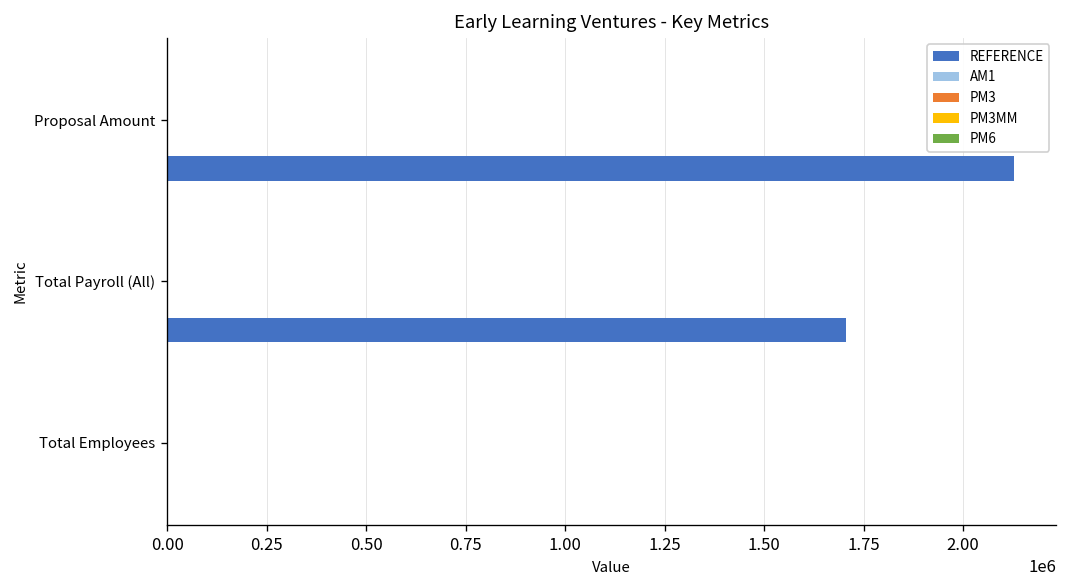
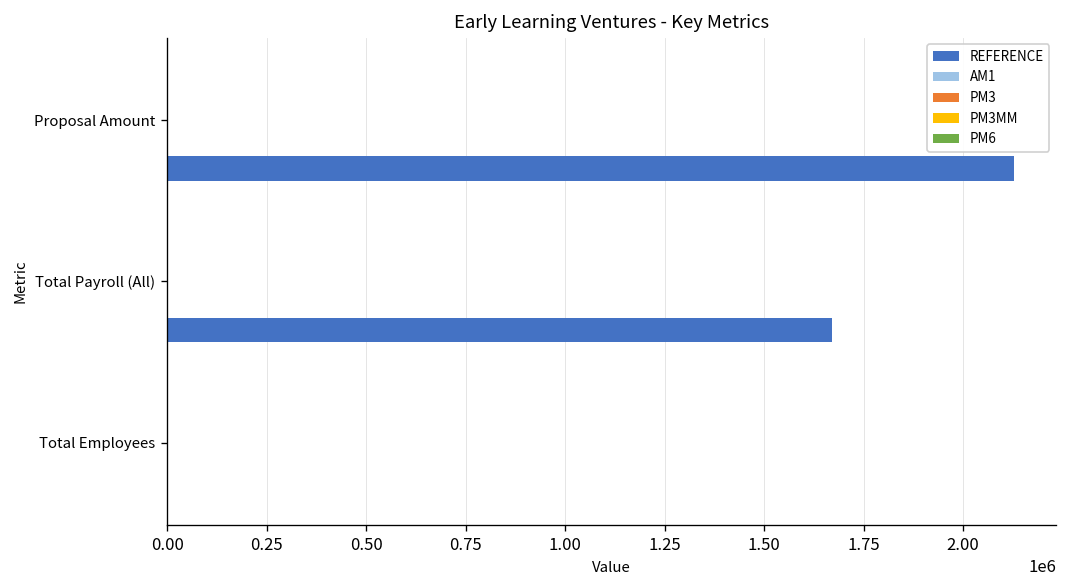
  {
    "REFERENCE": {
      "Proposal Amount": 2130000,
-     "Total Payroll (All)": 1700000
+     "Total Payroll (All)": 1670000
    },
    "AM1": {
      "Proposal Amount": 0,
      "Total Payroll (All)": 0,
      "Total Employees": 0
    },
    "PM3": {
      "Proposal Amount": 0,
      "Total Payroll (All)": 0,
      "Total Employees": 0
    },
    "PM3MM": {
      "Proposal Amount": 0,
      "Total Payroll (All)": 0,
      "Total Employees": 0
    },
    "PM6": {
      "Proposal Amount": 0,
      "Total Payroll (All)": 0,
      "Total Employees": 0
    }
  }
